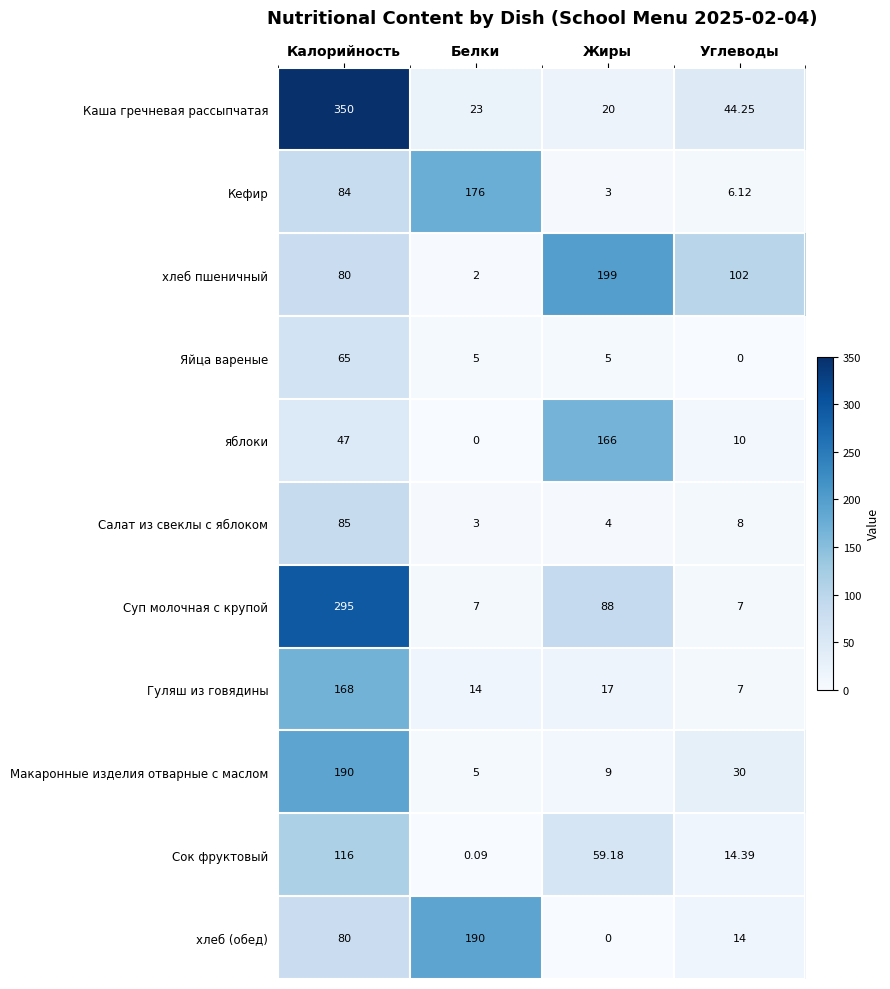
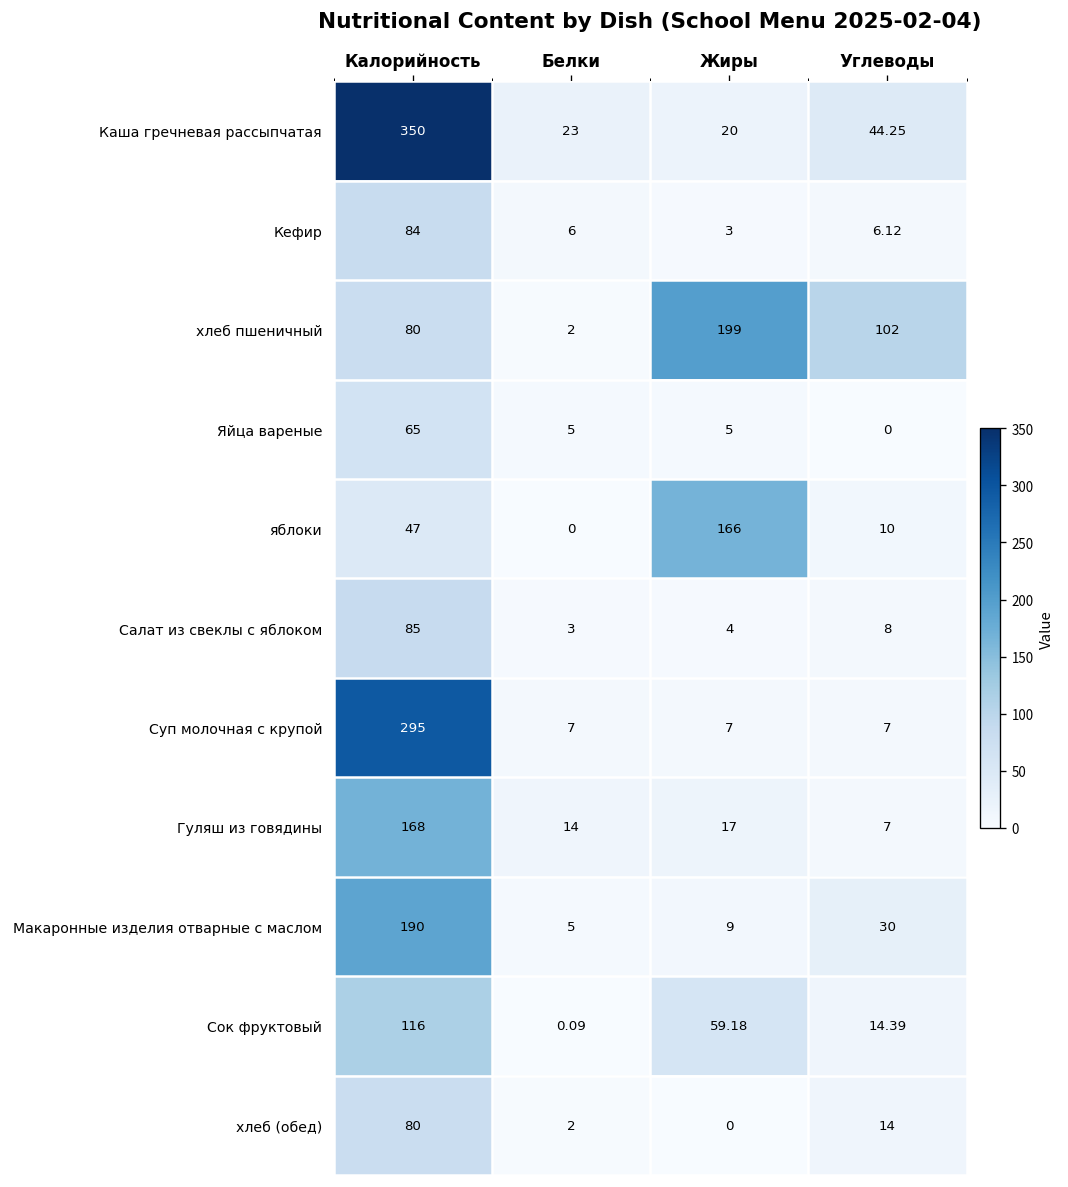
  {
    "Каша гречневая рассыпчатая": {
      "Калорийность": 350,
      "Белки": 23,
      "Жиры": 20,
      "Углеводы": 44.25
    },
    "Кефир": {
      "Калорийность": 84,
-     "Белки": 176,
+     "Белки": 6,
      "Жиры": 3,
      "Углеводы": 6.12
    },
    "хлеб пшеничный": {
      "Калорийность": 80,
      "Белки": 2,
      "Жиры": 199,
      "Углеводы": 102
    },
    "Яйца вареные": {
      "Калорийность": 65,
      "Белки": 5,
      "Жиры": 5,
      "Углеводы": 0
    },
    "яблоки": {
      "Калорийность": 47,
      "Белки": 0,
      "Жиры": 166,
      "Углеводы": 10
    },
    "Салат из свеклы с яблоком": {
      "Калорийность": 85,
      "Белки": 3,
      "Жиры": 4,
      "Углеводы": 8
    },
    "Суп молочная с крупой": {
      "Калорийность": 295,
      "Белки": 7,
-     "Жиры": 88,
+     "Жиры": 7,
      "Углеводы": 7
    },
    "Гуляш из говядины": {
      "Калорийность": 168,
      "Белки": 14,
      "Жиры": 17,
      "Углеводы": 7
    },
    "Макаронные изделия отварные с маслом": {
      "Калорийность": 190,
      "Белки": 5,
      "Жиры": 9,
      "Углеводы": 30
    },
    "Сок фруктовый": {
      "Калорийность": 116,
      "Белки": 0.09,
      "Жиры": 59.18,
      "Углеводы": 14.39
    },
    "хлеб (обед)": {
      "Калорийность": 80,
-     "Белки": 190,
+     "Белки": 2,
      "Жиры": 0,
      "Углеводы": 14
    }
  }
